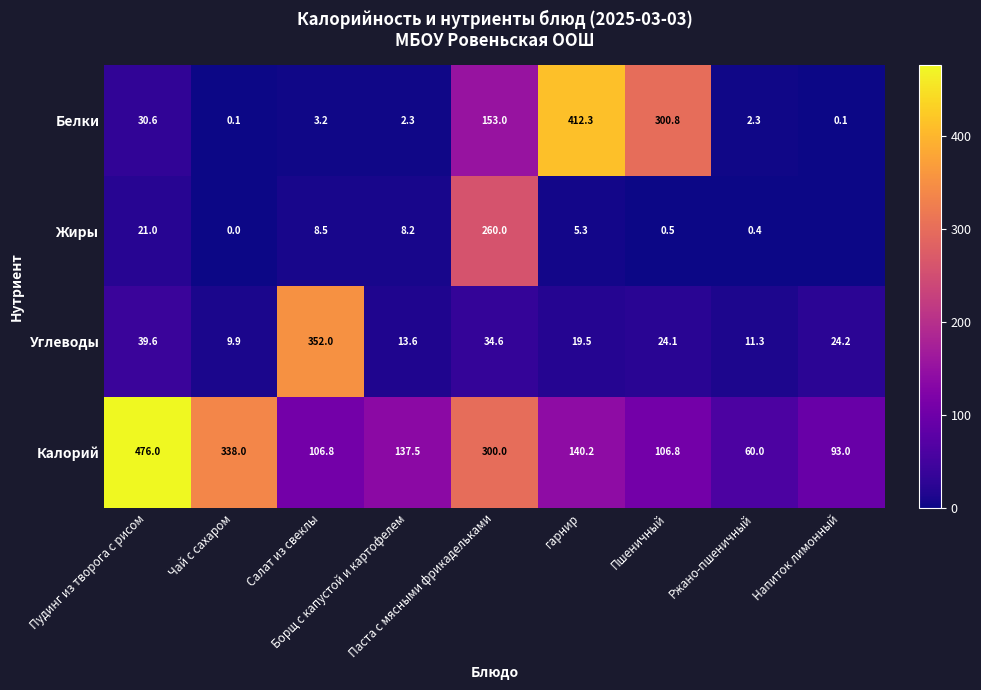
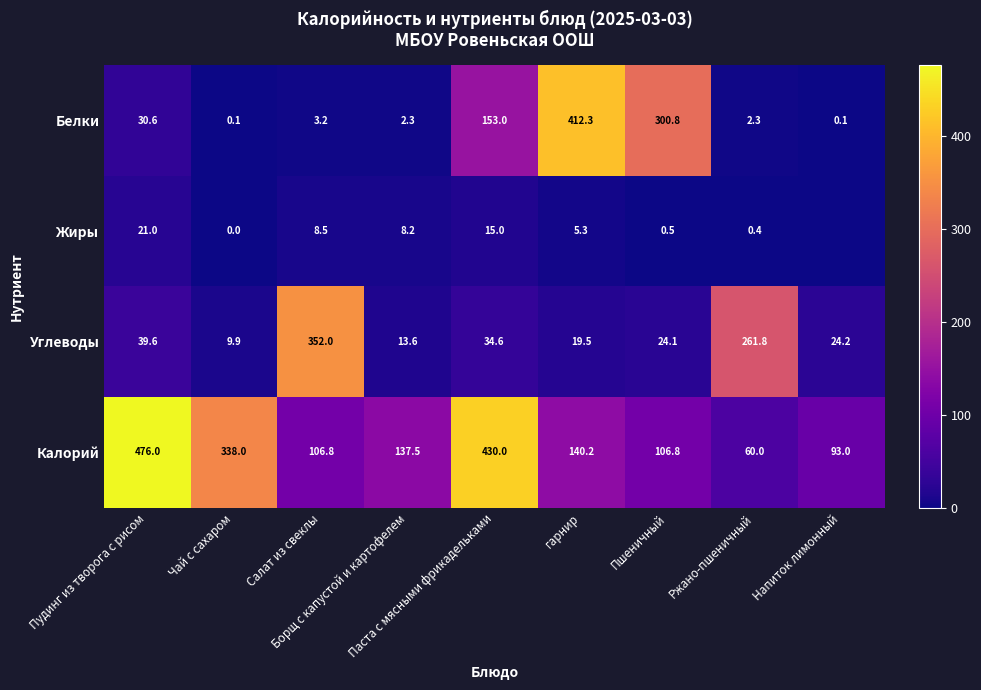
  {
    "Белки": {
      "Пудинг из творога с рисом": 30.6,
      "Чай с сахаром": 0.1,
      "Салат из свеклы": 3.2,
      "Борщ с капустой и картофелем": 2.3,
      "Паста с мясными фрикадельками": 153.0,
      "гарнир": 412.3,
      "Пшеничный": 300.8,
      "Ржано-пшеничный": 2.3,
      "Напиток лимонный": 0.1
    },
    "Жиры": {
      "Пудинг из творога с рисом": 21.0,
      "Чай с сахаром": 0.0,
      "Салат из свеклы": 8.5,
      "Борщ с капустой и картофелем": 8.2,
-     "Паста с мясными фрикадельками": 260.0,
+     "Паста с мясными фрикадельками": 15.0,
      "гарнир": 5.3,
      "Пшеничный": 0.5,
      "Ржано-пшеничный": 0.4
    },
    "Углеводы": {
      "Пудинг из творога с рисом": 39.6,
      "Чай с сахаром": 9.9,
      "Салат из свеклы": 352.0,
      "Борщ с капустой и картофелем": 13.6,
      "Паста с мясными фрикадельками": 34.6,
      "гарнир": 19.5,
      "Пшеничный": 24.1,
-     "Ржано-пшеничный": 11.3,
+     "Ржано-пшеничный": 261.8,
      "Напиток лимонный": 24.2
    },
    "Калорий": {
      "Пудинг из творога с рисом": 476.0,
      "Чай с сахаром": 338.0,
      "Салат из свеклы": 106.8,
      "Борщ с капустой и картофелем": 137.5,
-     "Паста с мясными фрикадельками": 300.0,
+     "Паста с мясными фрикадельками": 430.0,
      "гарнир": 140.2,
      "Пшеничный": 106.8,
      "Ржано-пшеничный": 60.0,
      "Напиток лимонный": 93.0
    }
  }
